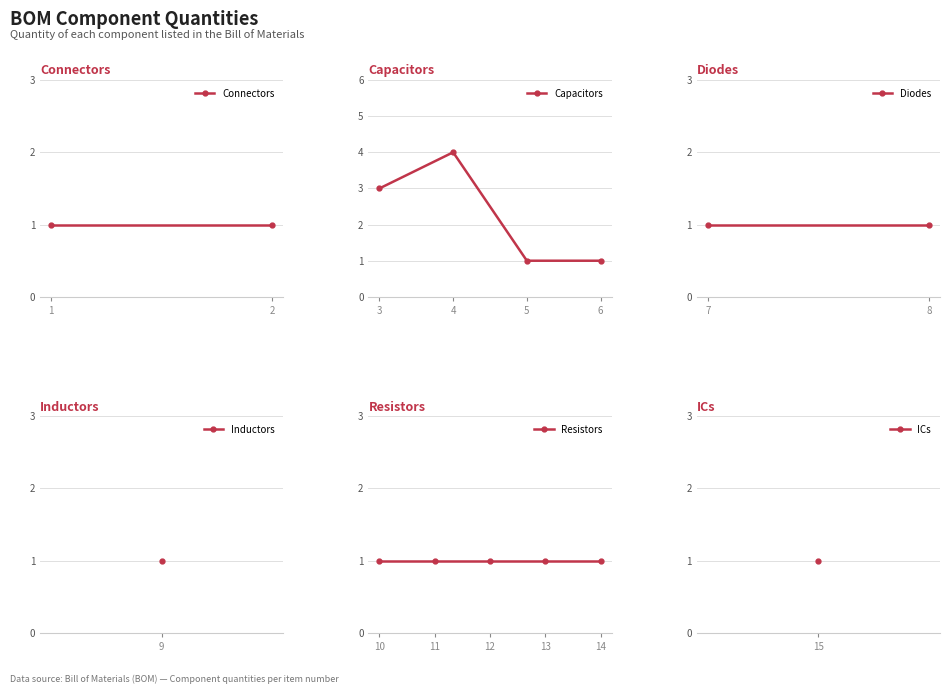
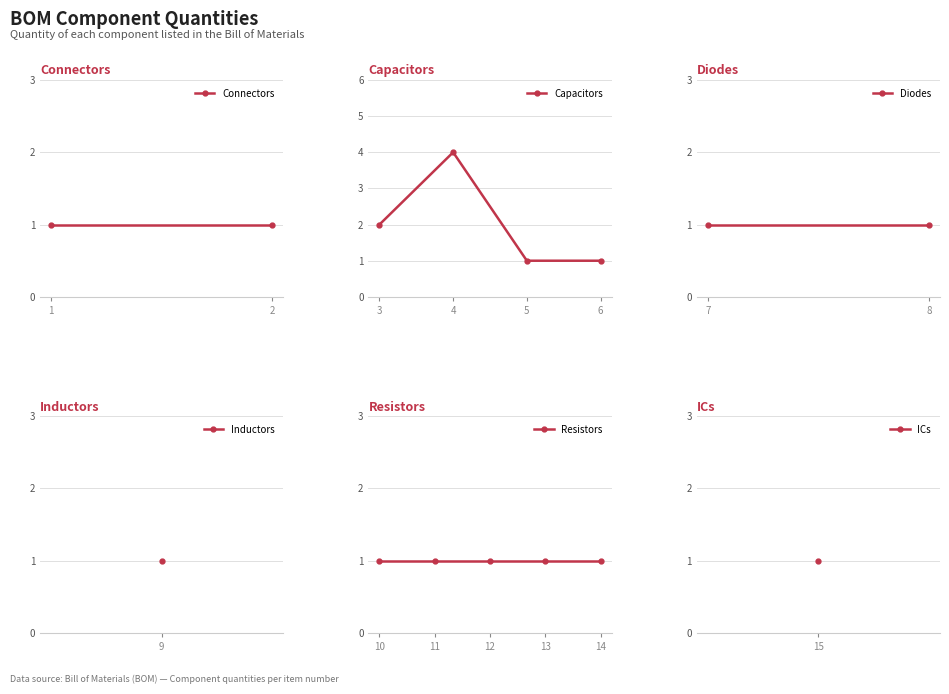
  {
    "Connectors": {
      "1": 1.0,
      "2": 1.0
    },
    "Capacitors": {
-     "3": 3,
+     "3": 2,
      "4": 4,
      "5": 1,
      "6": 1
    },
    "Diodes": {
      "7": 1.0,
      "8": 1.0
    },
    "Inductors": {
      "9": 1.0
    },
    "Resistors": {
      "10": 1.0,
      "11": 1.0,
      "12": 1.0,
      "13": 1.0,
      "14": 1.0
    },
    "ICs": {
      "15": 1.0
    }
  }
